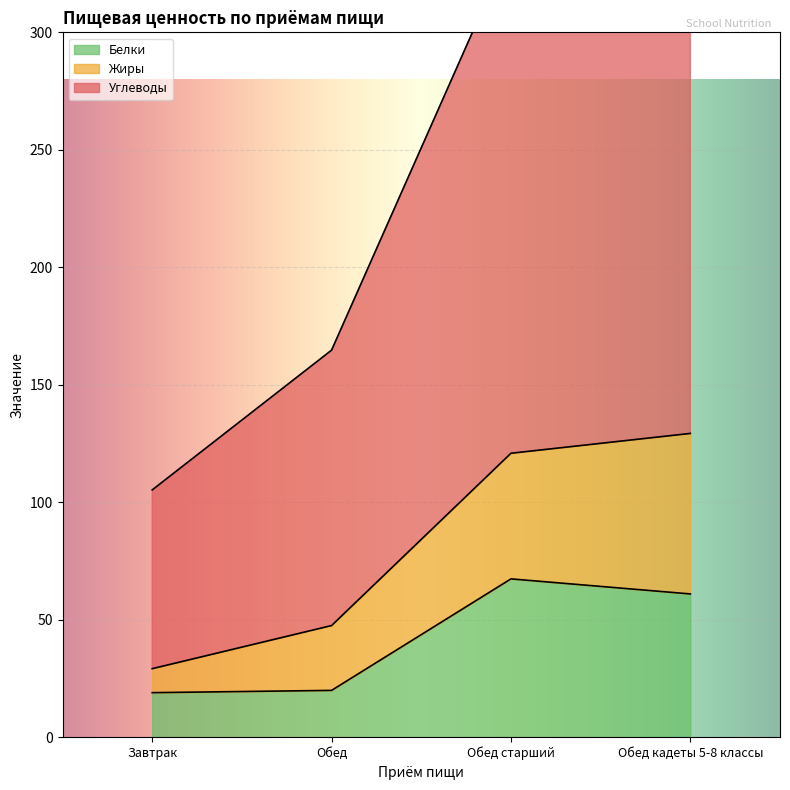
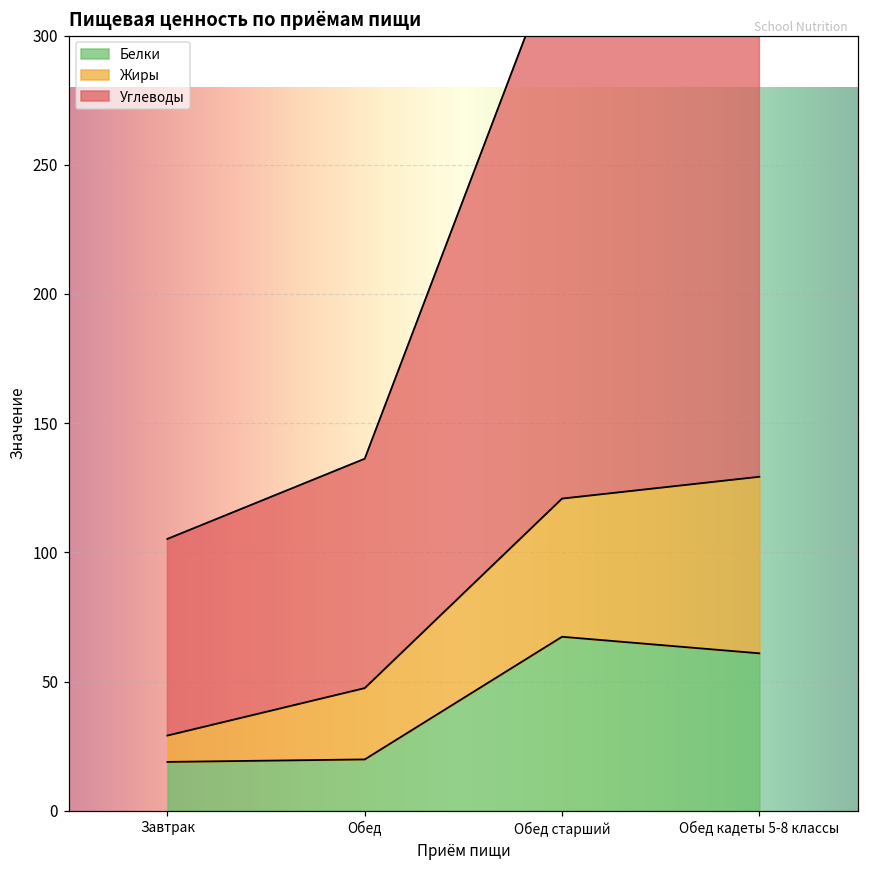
  {
    "Белки": {
      "Завтрак": 19,
      "Обед": 20,
      "Обед старший": 67,
      "Обед кадеты 5-8 классы": 61
    },
    "Жиры": {
      "Завтрак": 10,
      "Обед": 28,
      "Обед старший": 53,
      "Обед кадеты 5-8 классы": 68
    },
    "Углеводы": {
      "Завтрак": 76,
-     "Обед": 117
+     "Обед": 89
    }
  }
